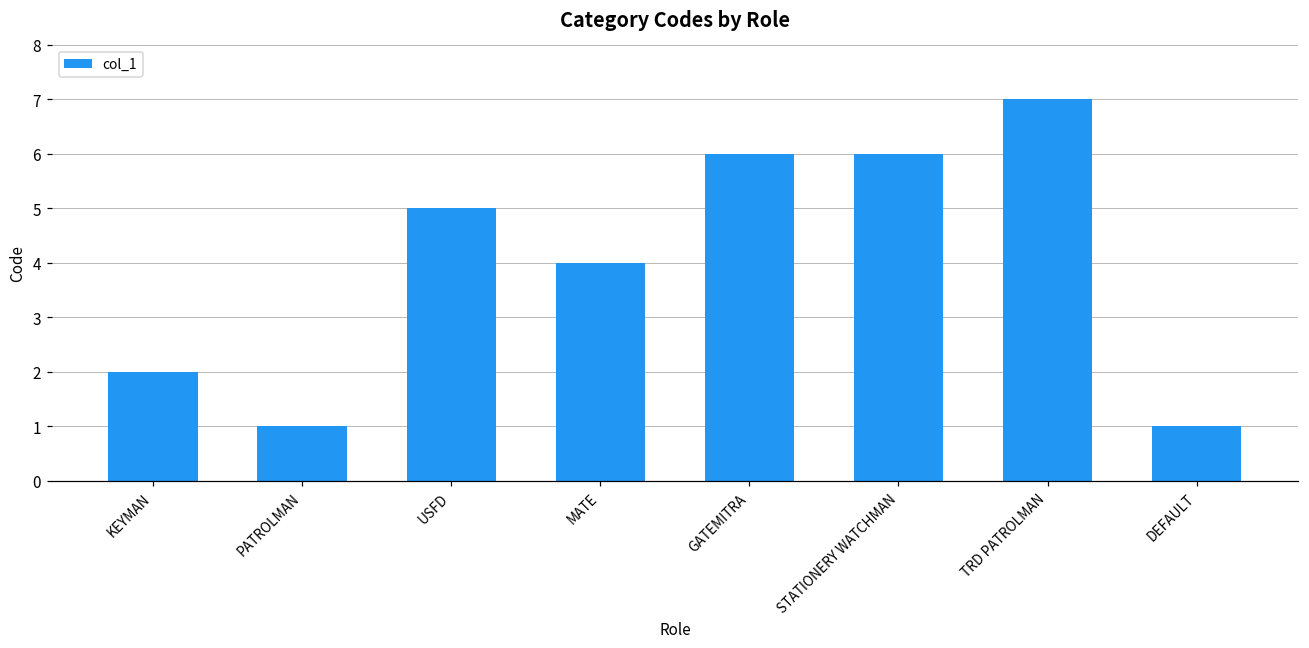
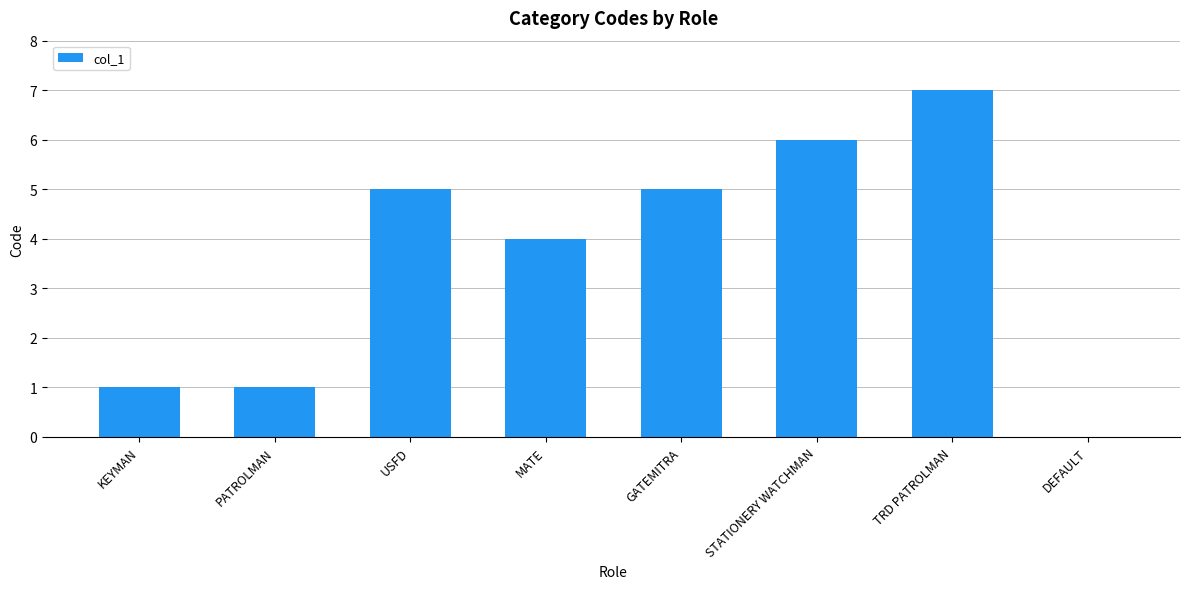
  {
-   "KEYMAN": 2,
+   "KEYMAN": 1,
    "PATROLMAN": 1,
    "USFD": 5,
    "MATE": 4,
-   "GATEMITRA": 6,
+   "GATEMITRA": 5,
    "STATIONERY WATCHMAN": 6,
    "TRD PATROLMAN": 7,
-   "DEFAULT": 1
+   "DEFAULT": 0
  }
